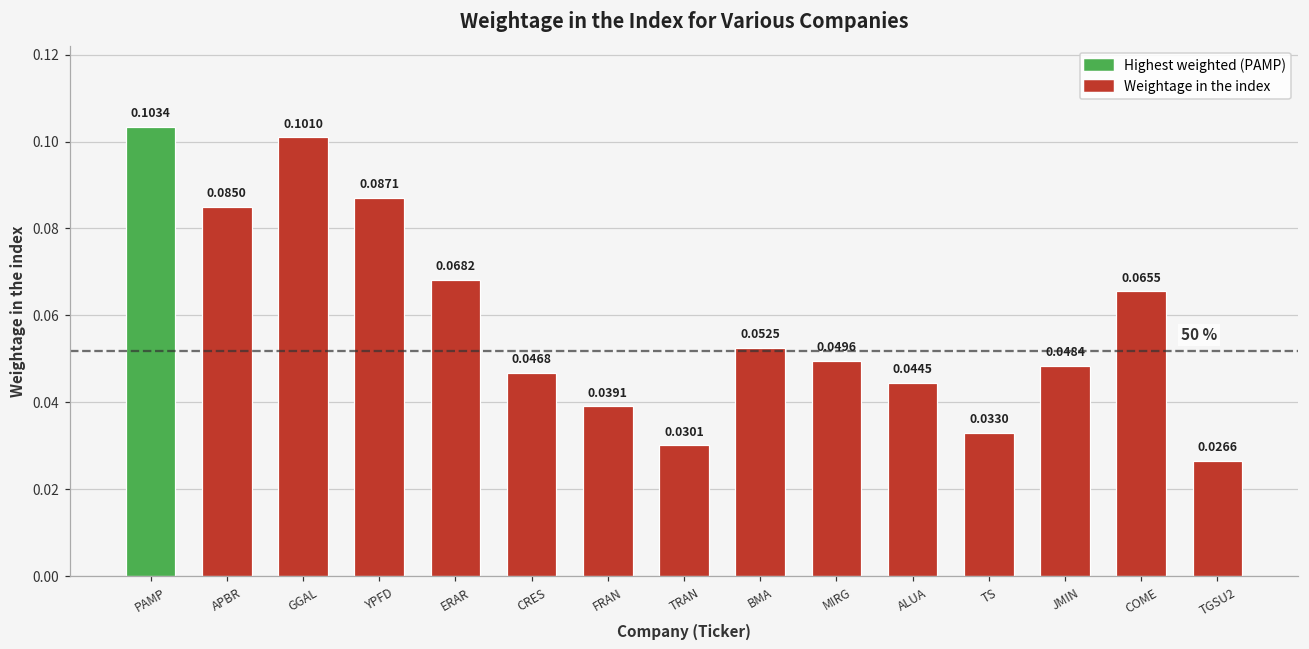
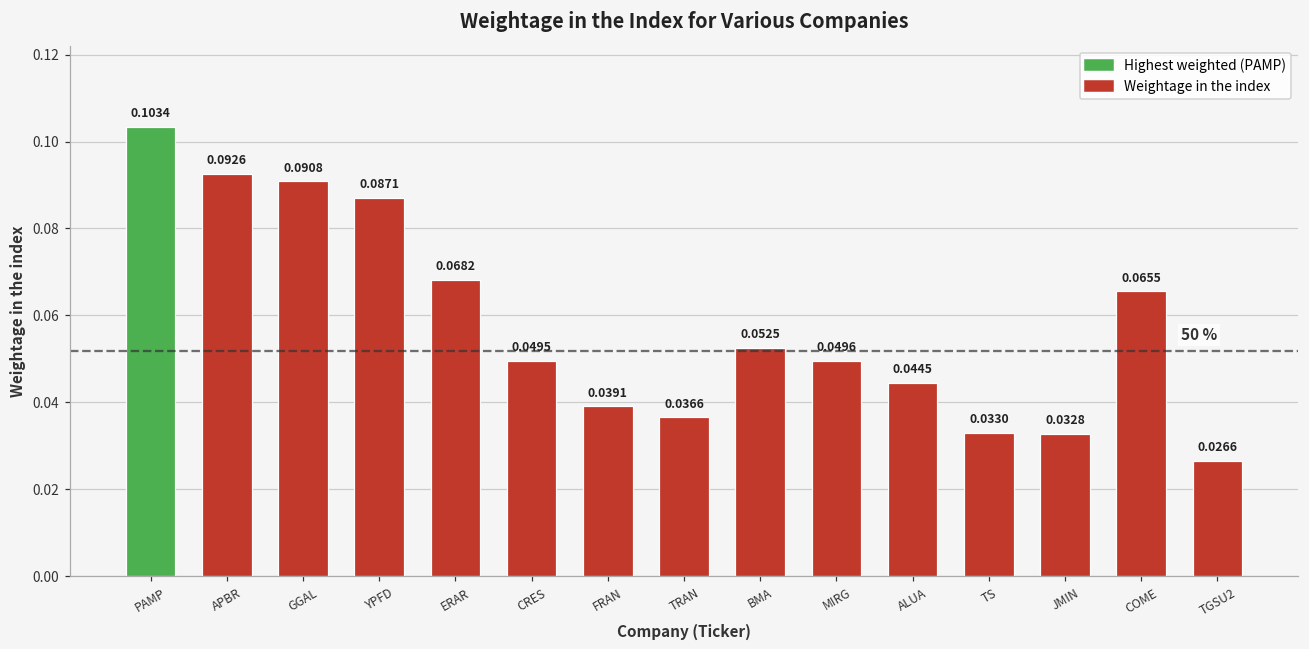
  {
    "PAMP": 0.1034,
-   "APBR": 0.0850,
-   "GGAL": 0.1010,
+   "APBR": 0.0926,
+   "GGAL": 0.0908,
    "YPFD": 0.0871,
    "ERAR": 0.0682,
-   "CRES": 0.0468,
+   "CRES": 0.0495,
    "FRAN": 0.0391,
-   "TRAN": 0.0301,
+   "TRAN": 0.0366,
    "BMA": 0.0525,
    "MIRG": 0.0496,
    "ALUA": 0.0445,
    "TS": 0.0330,
-   "JMIN": 0.0484,
+   "JMIN": 0.0328,
    "COME": 0.0655,
    "TGSU2": 0.0266
  }
